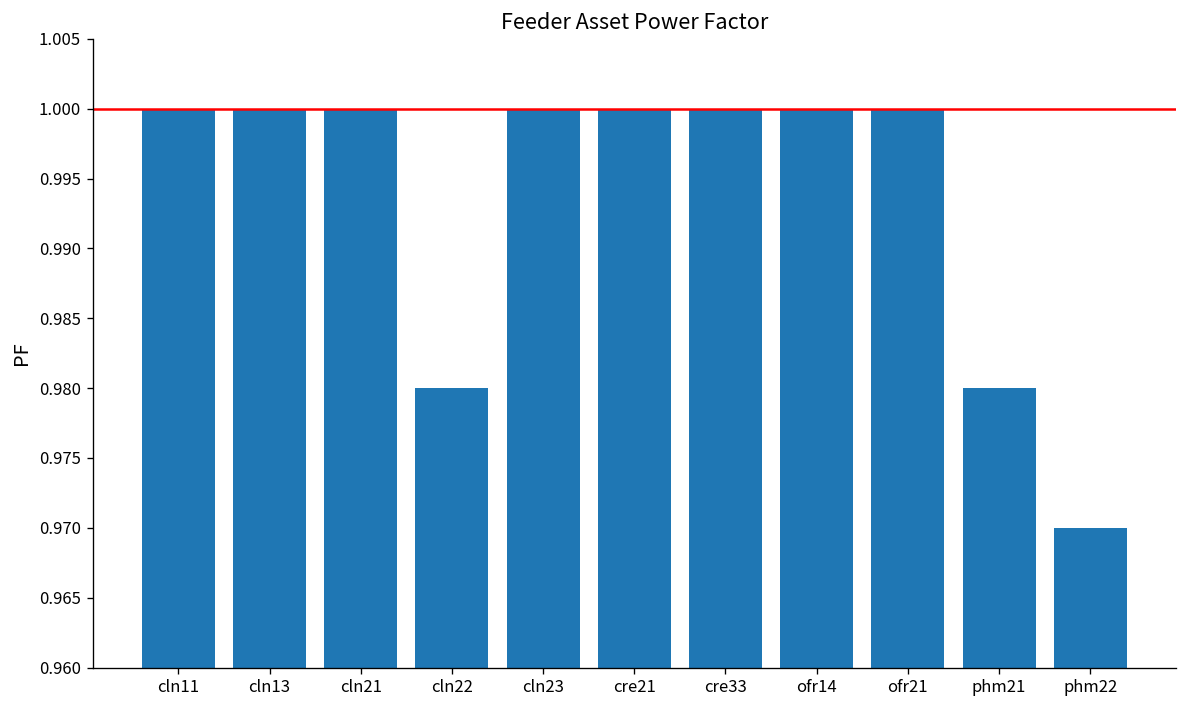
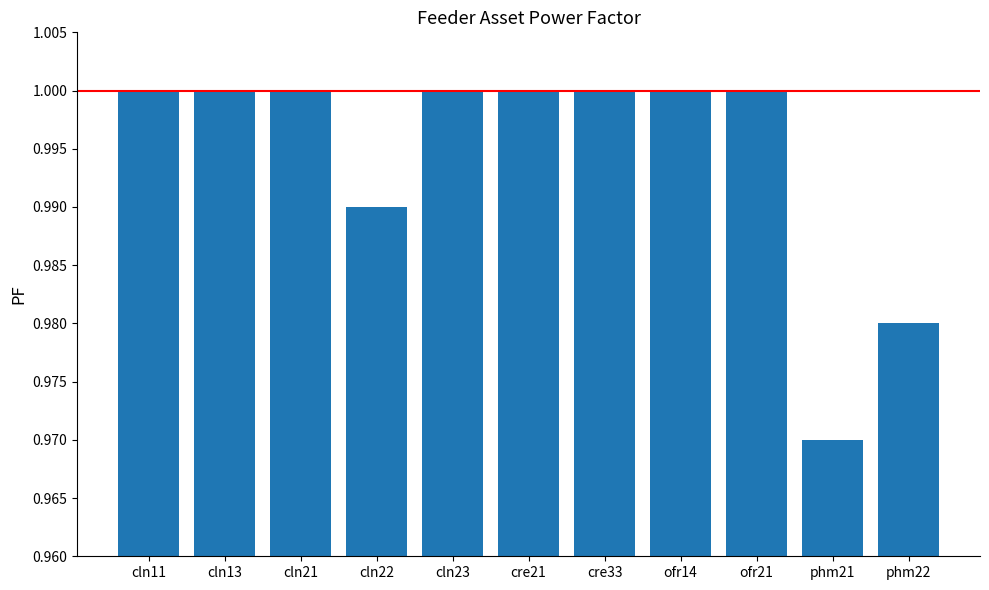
  {
    "cln11": 1.00,
    "cln13": 1.00,
    "cln21": 1.00,
-   "cln22": 0.98,
+   "cln22": 0.99,
    "cln23": 1.00,
    "cre21": 1.00,
    "cre33": 1.00,
    "ofr14": 1.00,
    "ofr21": 1.00,
-   "phm21": 0.98,
-   "phm22": 0.97
+   "phm21": 0.97,
+   "phm22": 0.98
  }
